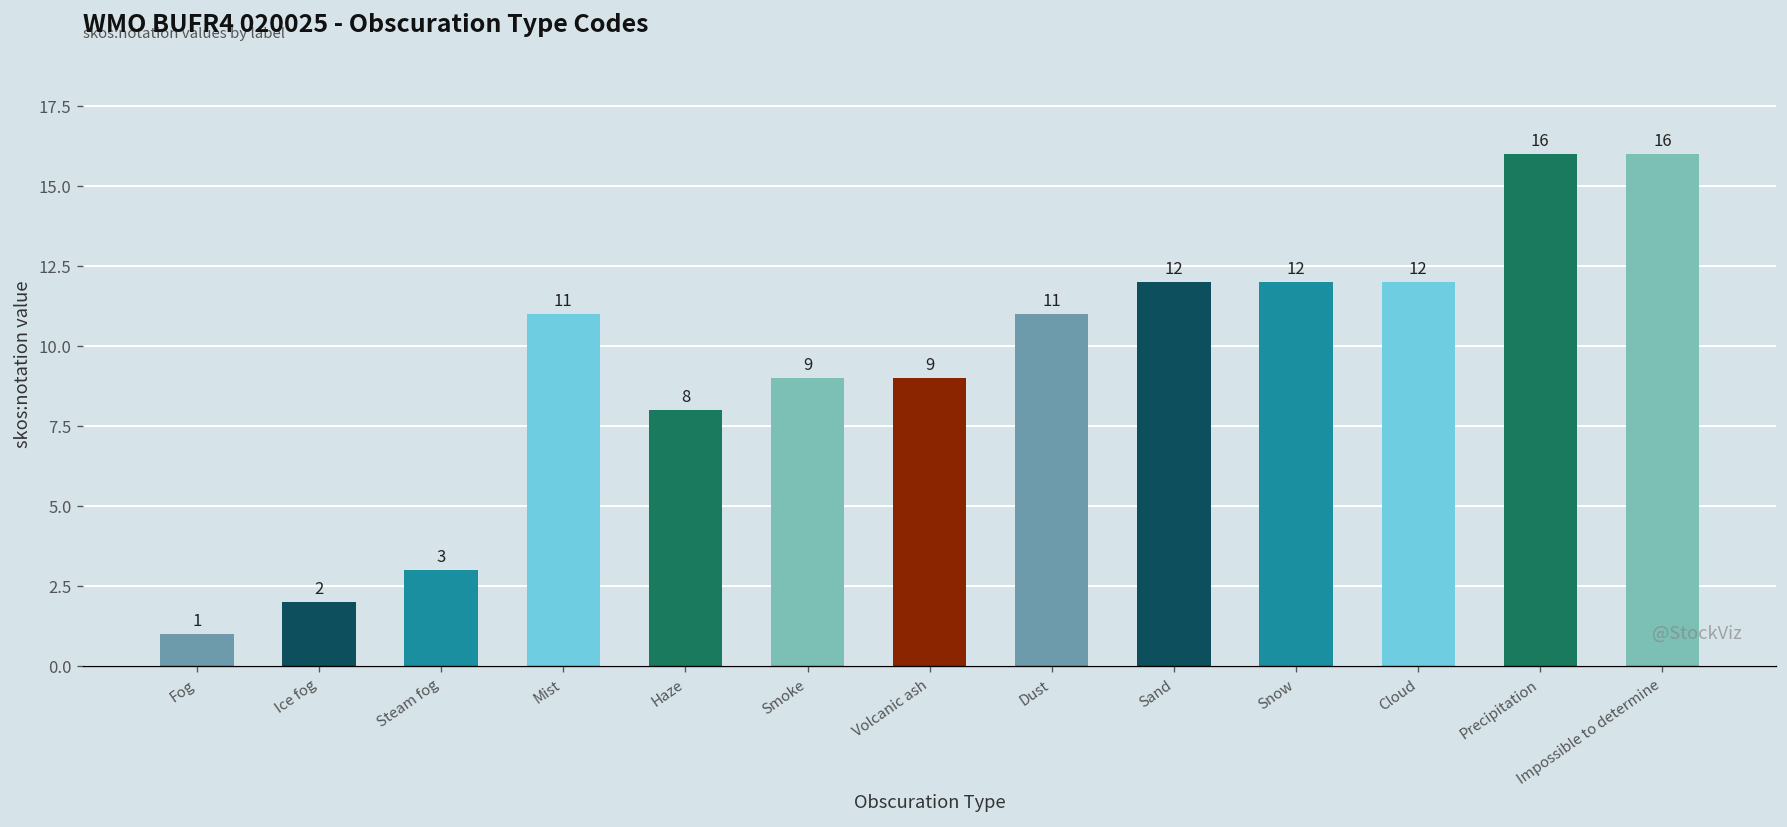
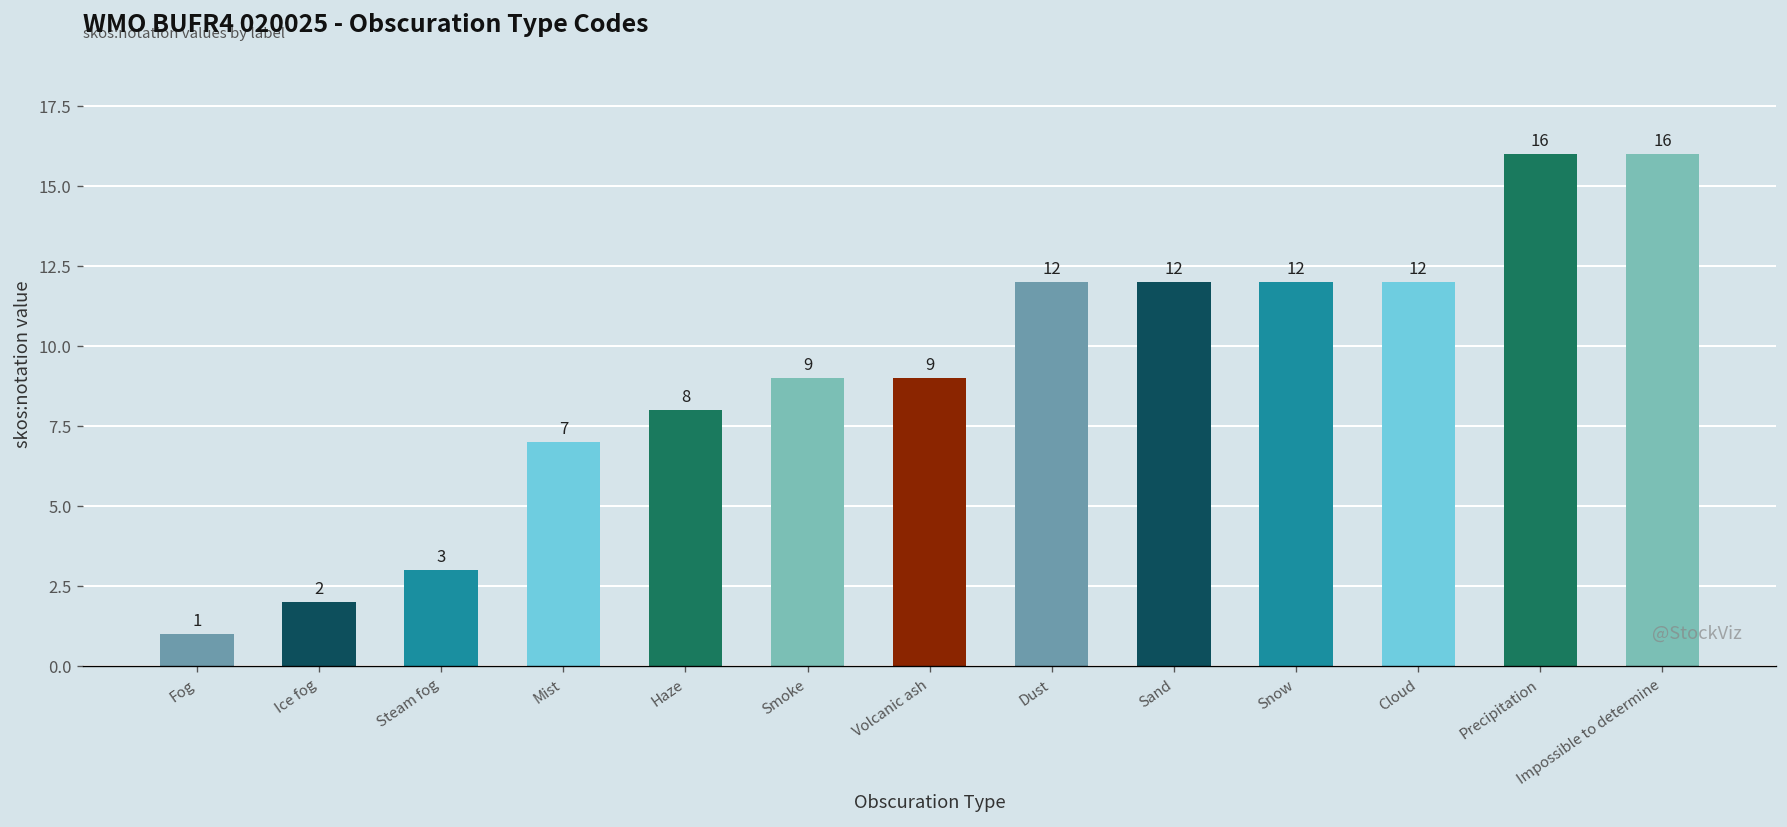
  {
    "Fog": 1,
    "Ice fog": 2,
    "Steam fog": 3,
-   "Mist": 11,
+   "Mist": 7,
    "Haze": 8,
    "Smoke": 9,
    "Volcanic ash": 9,
-   "Dust": 11,
+   "Dust": 12,
    "Sand": 12,
    "Snow": 12,
    "Cloud": 12,
    "Precipitation": 16,
    "Impossible to determine": 16
  }
